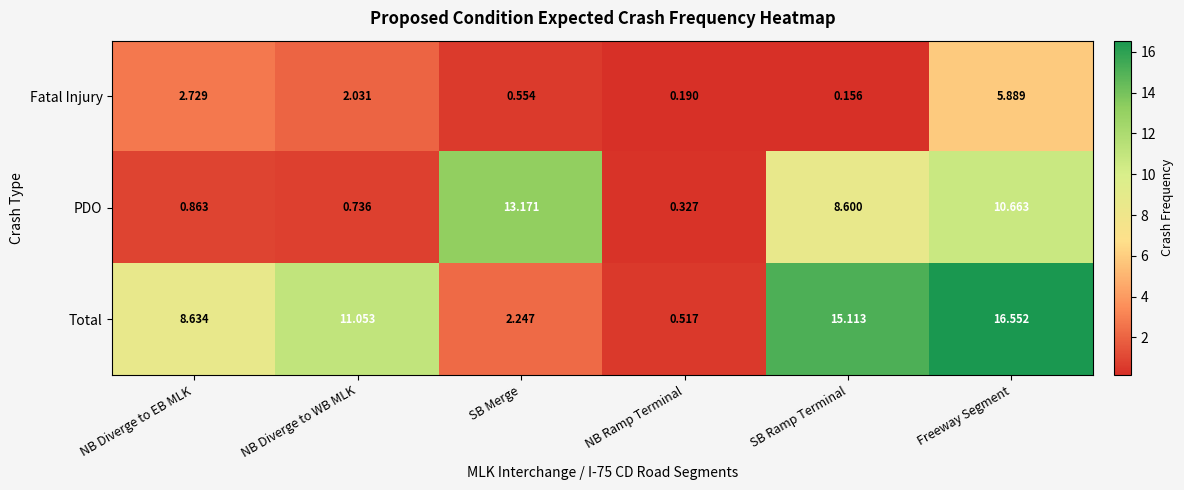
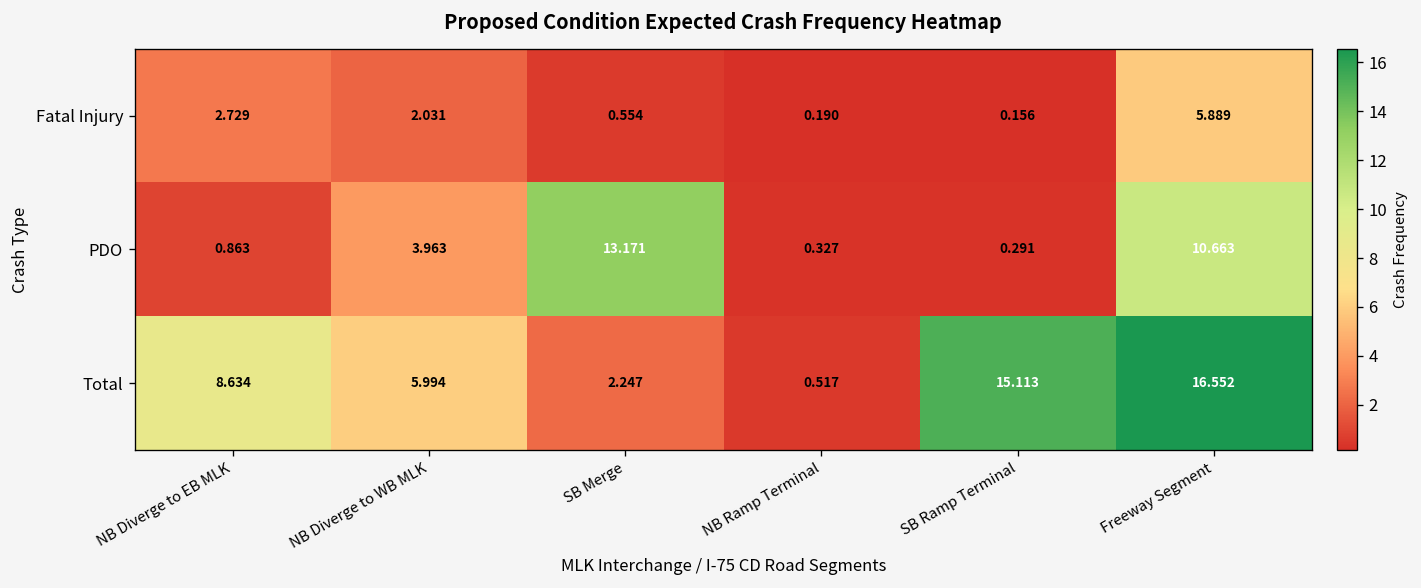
  {
    "Fatal Injury": {
      "NB Diverge to EB MLK": 2.729,
      "NB Diverge to WB MLK": 2.031,
      "SB Merge": 0.554,
      "NB Ramp Terminal": 0.190,
      "SB Ramp Terminal": 0.156,
      "Freeway Segment": 5.889
    },
    "PDO": {
      "NB Diverge to EB MLK": 0.863,
-     "NB Diverge to WB MLK": 0.736,
+     "NB Diverge to WB MLK": 3.963,
      "SB Merge": 13.171,
      "NB Ramp Terminal": 0.327,
-     "SB Ramp Terminal": 8.600,
+     "SB Ramp Terminal": 0.291,
      "Freeway Segment": 10.663
    },
    "Total": {
      "NB Diverge to EB MLK": 8.634,
-     "NB Diverge to WB MLK": 11.053,
+     "NB Diverge to WB MLK": 5.994,
      "SB Merge": 2.247,
      "NB Ramp Terminal": 0.517,
      "SB Ramp Terminal": 15.113,
      "Freeway Segment": 16.552
    }
  }
